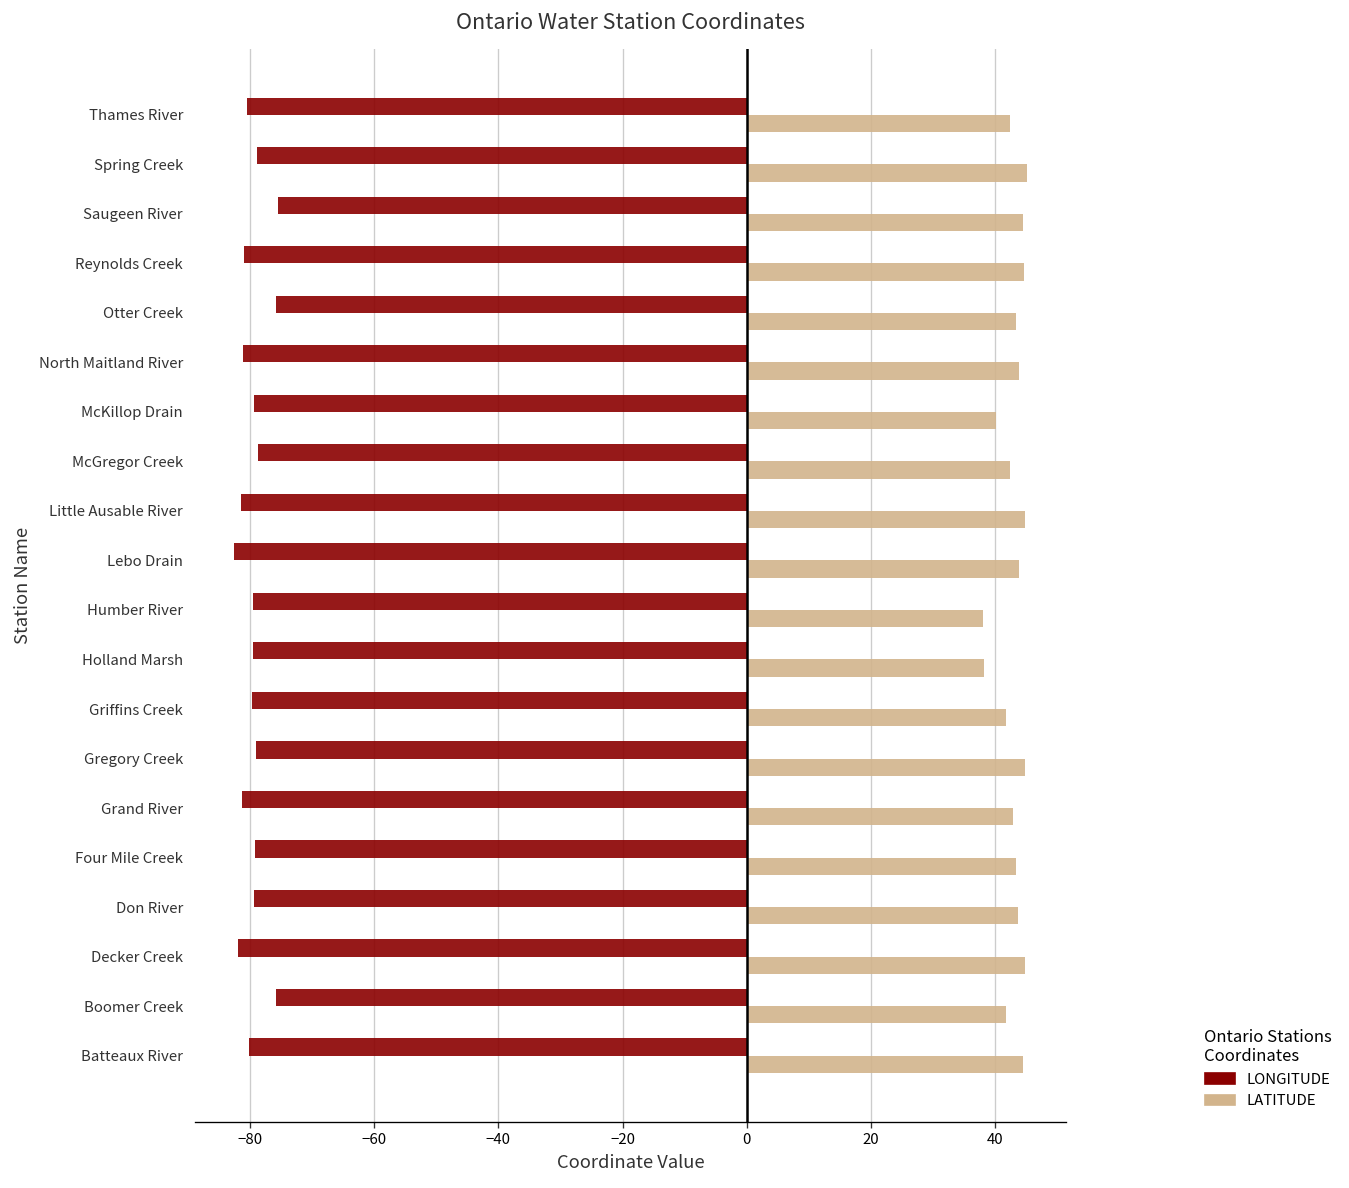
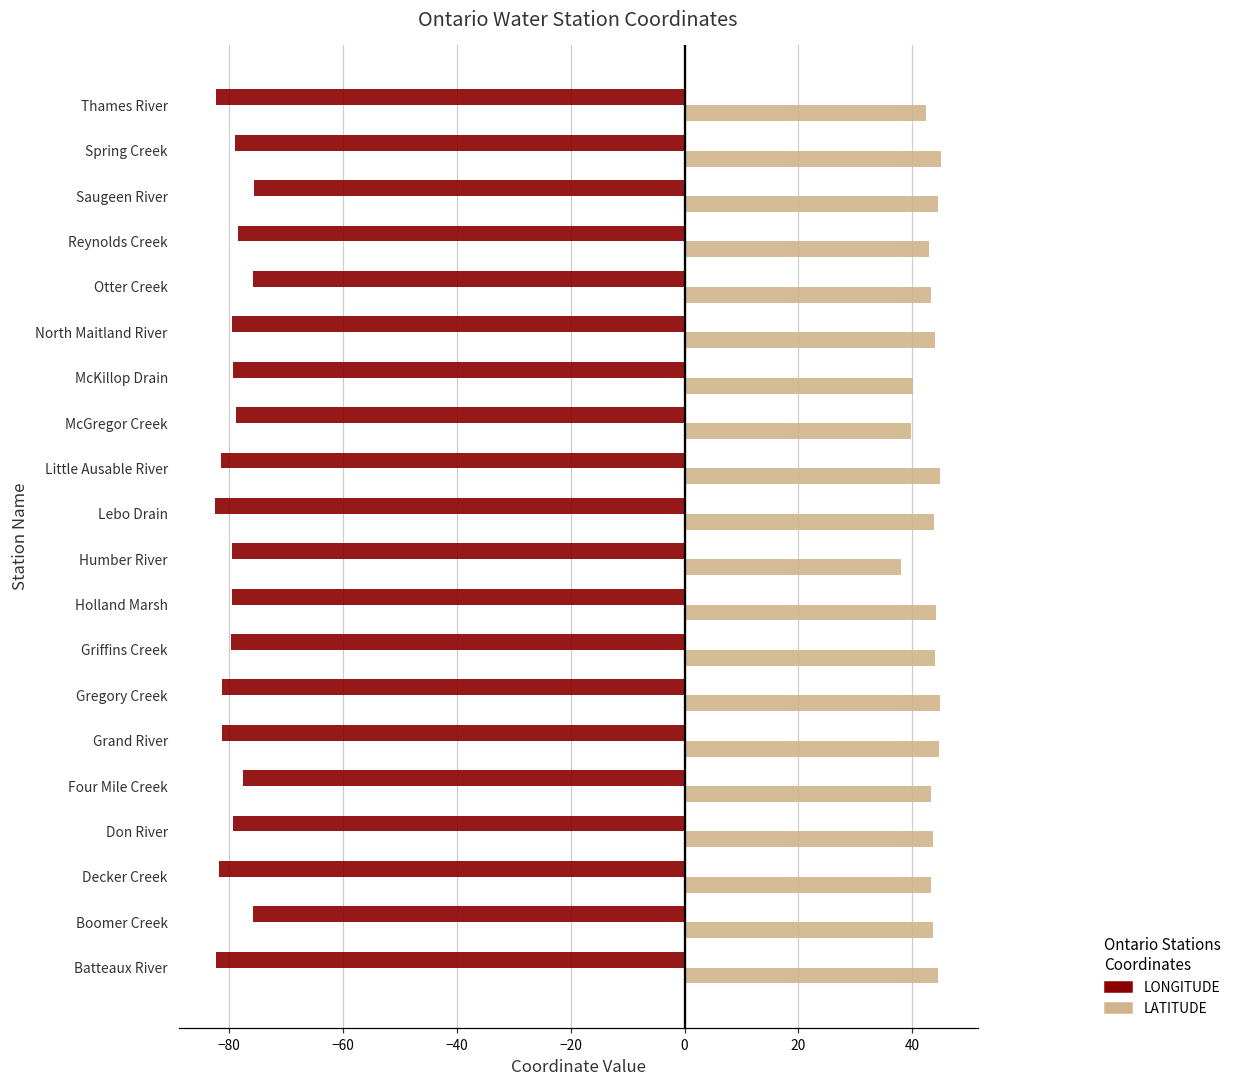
  {
    "LONGITUDE": {
-     "Thames River": -80,
+     "Thames River": -82,
      "Spring Creek": -79,
      "Saugeen River": -76,
-     "Reynolds Creek": -81,
+     "Reynolds Creek": -78,
      "Otter Creek": -76,
-     "North Maitland River": -81,
+     "North Maitland River": -79,
      "McKillop Drain": -79,
      "McGregor Creek": -79,
      "Little Ausable River": -81,
      "Lebo Drain": -83,
      "Humber River": -79,
      "Holland Marsh": -80,
      "Griffins Creek": -80,
-     "Gregory Creek": -79,
+     "Gregory Creek": -81,
      "Grand River": -81,
-     "Four Mile Creek": -79,
+     "Four Mile Creek": -77,
      "Don River": -79,
      "Decker Creek": -82,
      "Boomer Creek": -76,
-     "Batteaux River": -80
+     "Batteaux River": -82
    },
    "LATITUDE": {
      "Thames River": 42,
      "Spring Creek": 45,
      "Saugeen River": 44,
-     "Reynolds Creek": 45,
+     "Reynolds Creek": 43,
      "Otter Creek": 43,
      "North Maitland River": 44,
      "McKillop Drain": 40,
-     "McGregor Creek": 42,
+     "McGregor Creek": 40,
      "Little Ausable River": 45,
      "Lebo Drain": 44,
      "Humber River": 38,
-     "Holland Marsh": 38,
-     "Griffins Creek": 42,
+     "Holland Marsh": 44,
+     "Griffins Creek": 44,
      "Gregory Creek": 45,
-     "Grand River": 43,
+     "Grand River": 45,
      "Four Mile Creek": 43,
      "Don River": 44,
-     "Decker Creek": 45,
-     "Boomer Creek": 42,
+     "Decker Creek": 43,
+     "Boomer Creek": 44,
      "Batteaux River": 44
    }
  }
